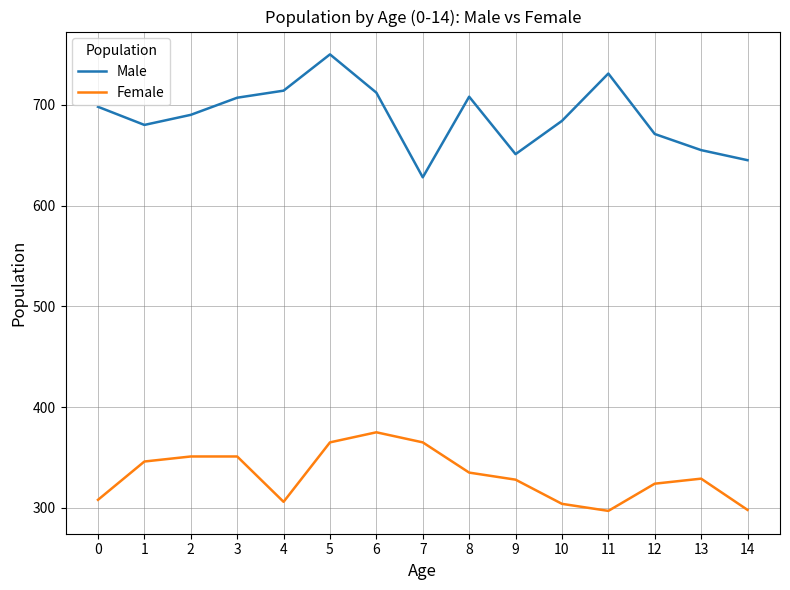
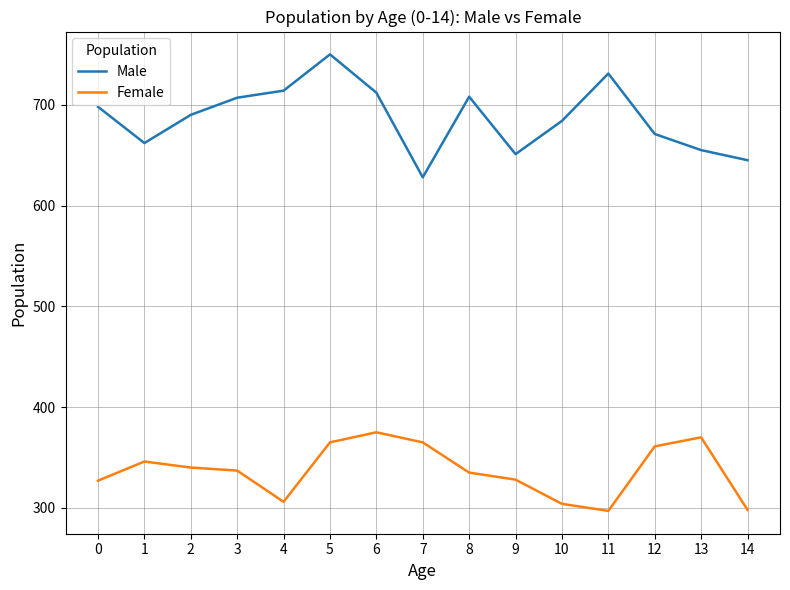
  {
    "Male": {
      "0": 698,
-     "1": 680,
+     "1": 662,
      "2": 690,
      "3": 707,
      "4": 714,
      "5": 750,
      "6": 712,
      "7": 628,
      "8": 708,
      "9": 651,
      "10": 684,
      "11": 731,
      "12": 671,
      "13": 655,
      "14": 645
    },
    "Female": {
-     "0": 308,
+     "0": 327,
      "1": 346,
-     "2": 351,
-     "3": 351,
+     "2": 340,
+     "3": 337,
      "4": 306,
      "5": 365,
      "6": 375,
      "7": 365,
      "8": 335,
      "9": 328,
      "10": 304,
      "11": 297,
-     "12": 324,
-     "13": 329,
+     "12": 361,
+     "13": 370,
      "14": 298
    }
  }
